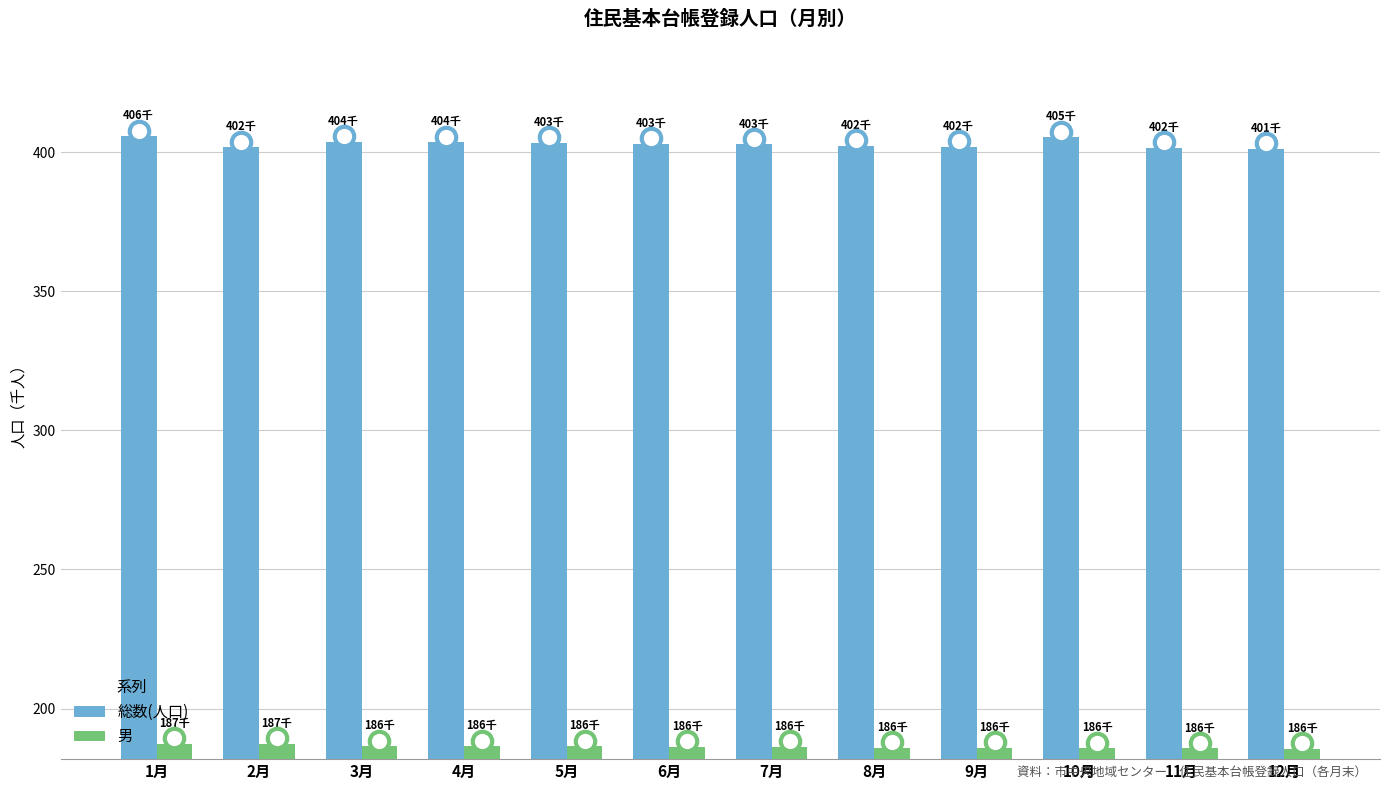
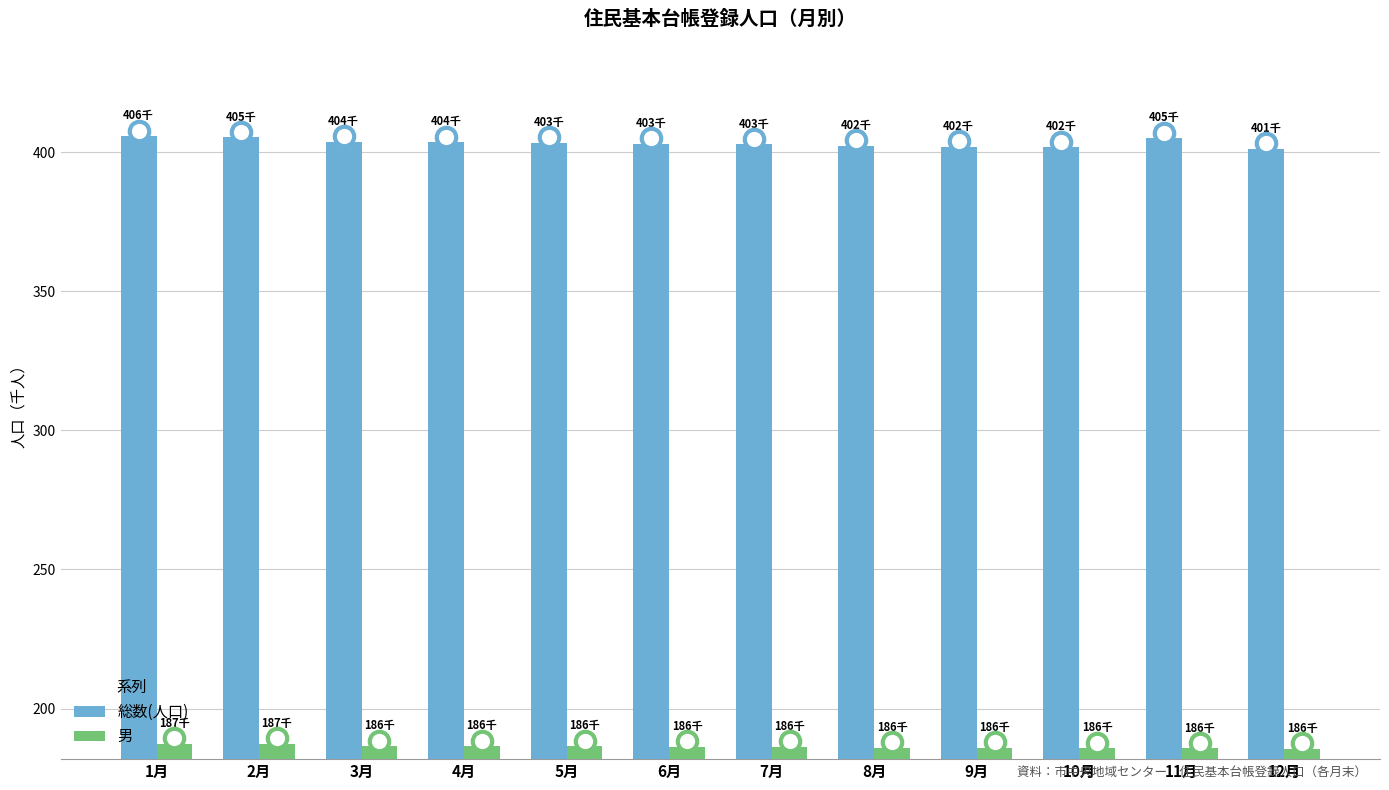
  {
    "総数(人口)": {
      "1月": "406千",
-     "2月": "402千",
+     "2月": "405千",
      "3月": "404千",
      "4月": "404千",
      "5月": "403千",
      "6月": "403千",
      "7月": "403千",
      "8月": "402千",
      "9月": "402千",
-     "10月": "405千",
-     "11月": "402千",
+     "10月": "402千",
+     "11月": "405千",
      "12月": "401千"
    },
    "男": {
      "1月": "187千",
      "2月": "187千",
      "3月": "186千",
      "4月": "186千",
      "5月": "186千",
      "6月": "186千",
      "7月": "186千",
      "8月": "186千",
      "9月": "186千",
      "10月": "186千",
      "11月": "186千",
      "12月": "186千"
    }
  }
